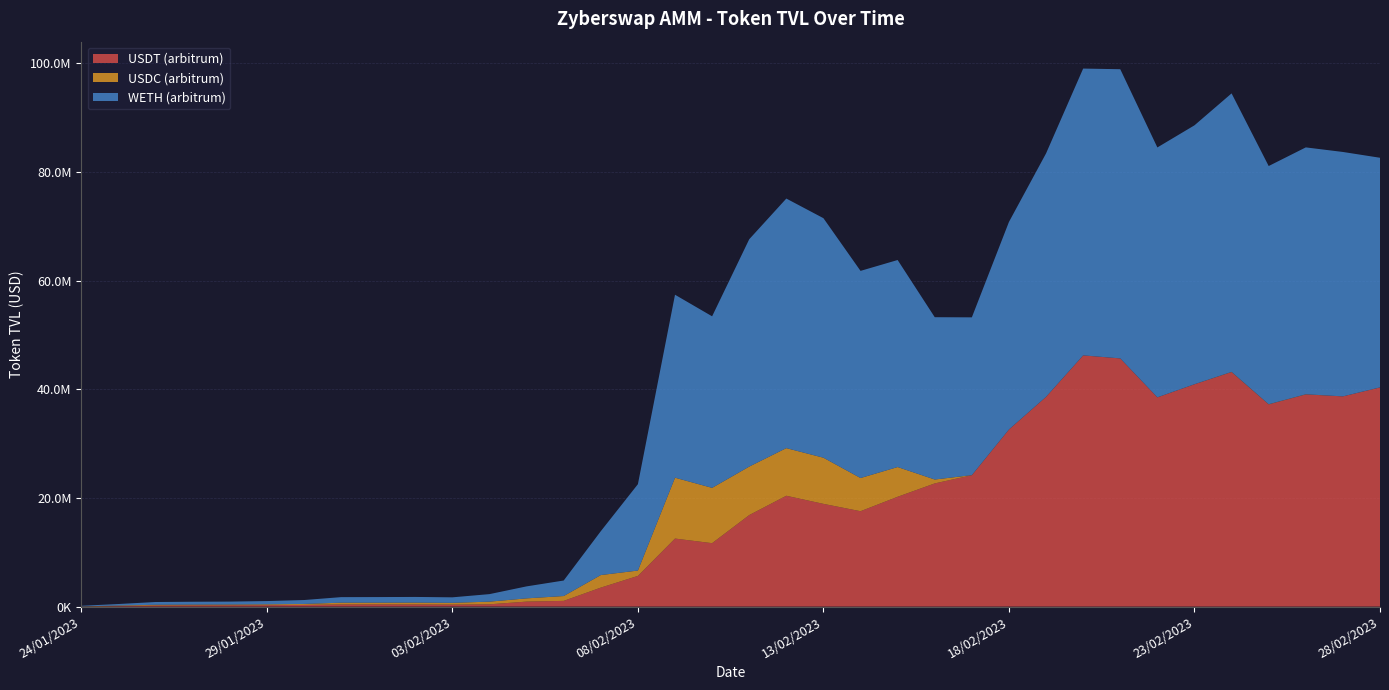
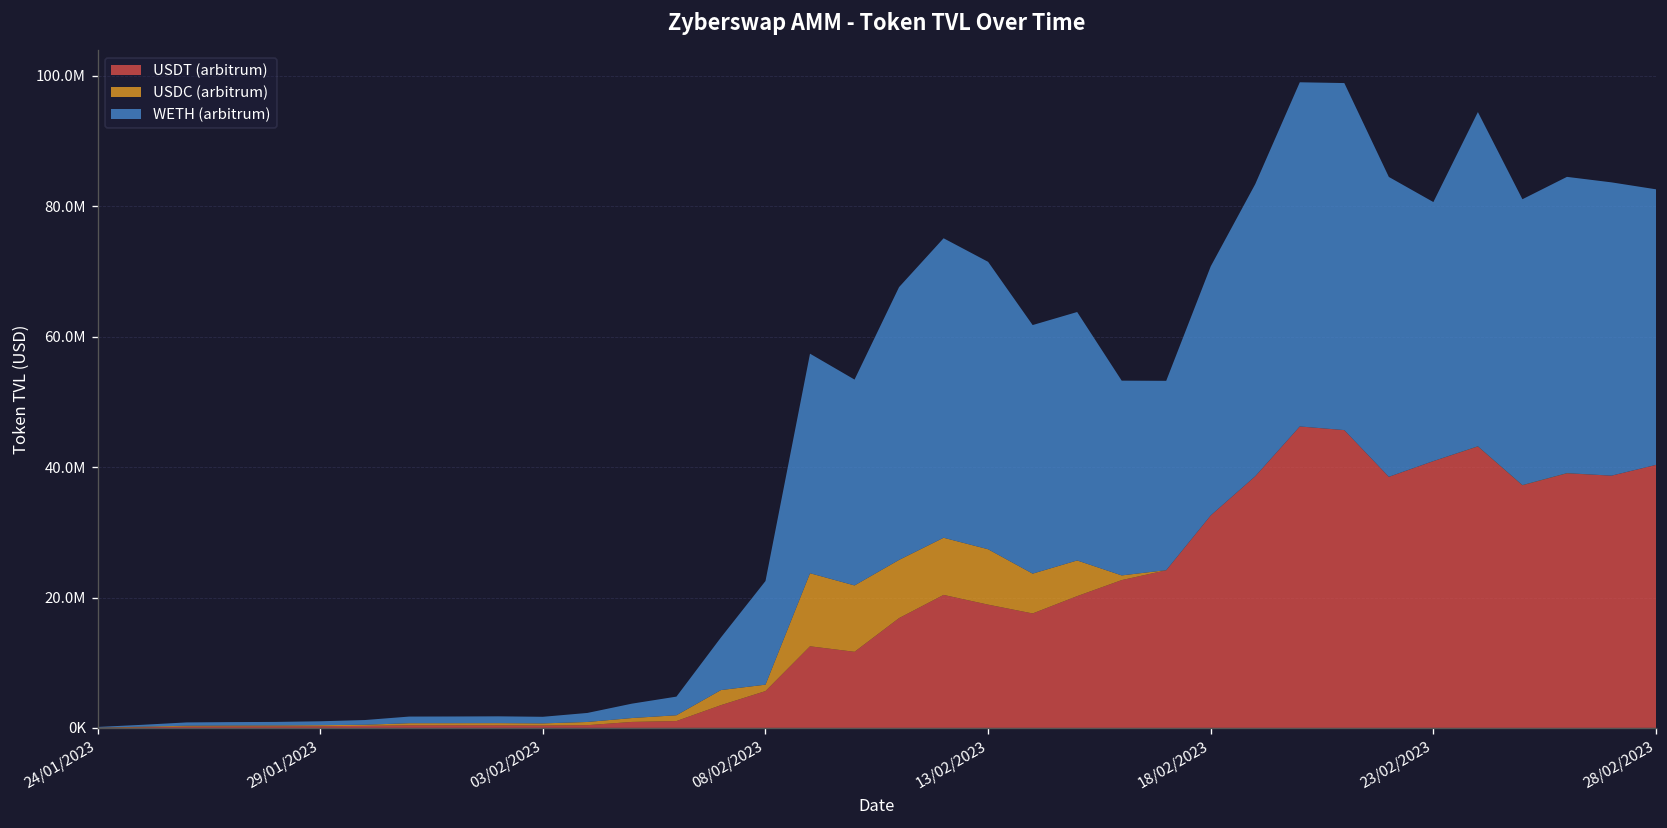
  {
    "USDT (arbitrum)": {
      "08/02/2023": 6000000,
      "13/02/2023": 19000000
    },
    "USDC (arbitrum)": {
      "08/02/2023": 1000000,
      "13/02/2023": 8000000
    },
    "WETH (arbitrum)": {
      "29/01/2023": 1000000,
      "03/02/2023": 1000000,
      "08/02/2023": 16000000,
      "13/02/2023": 44000000,
      "18/02/2023": 38000000,
-     "23/02/2023": 48000000,
+     "23/02/2023": 40000000,
      "28/02/2023": 42000000
    }
  }
